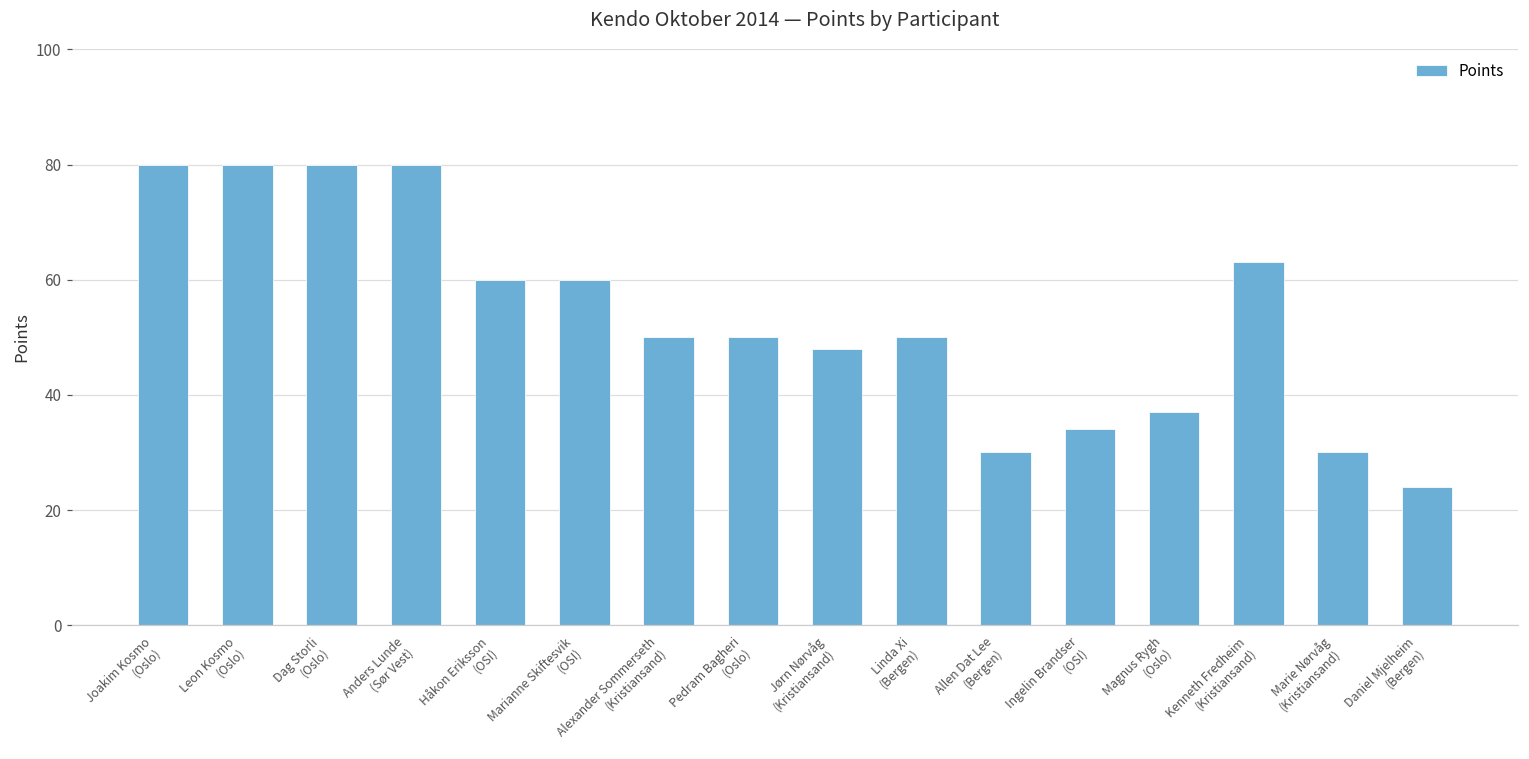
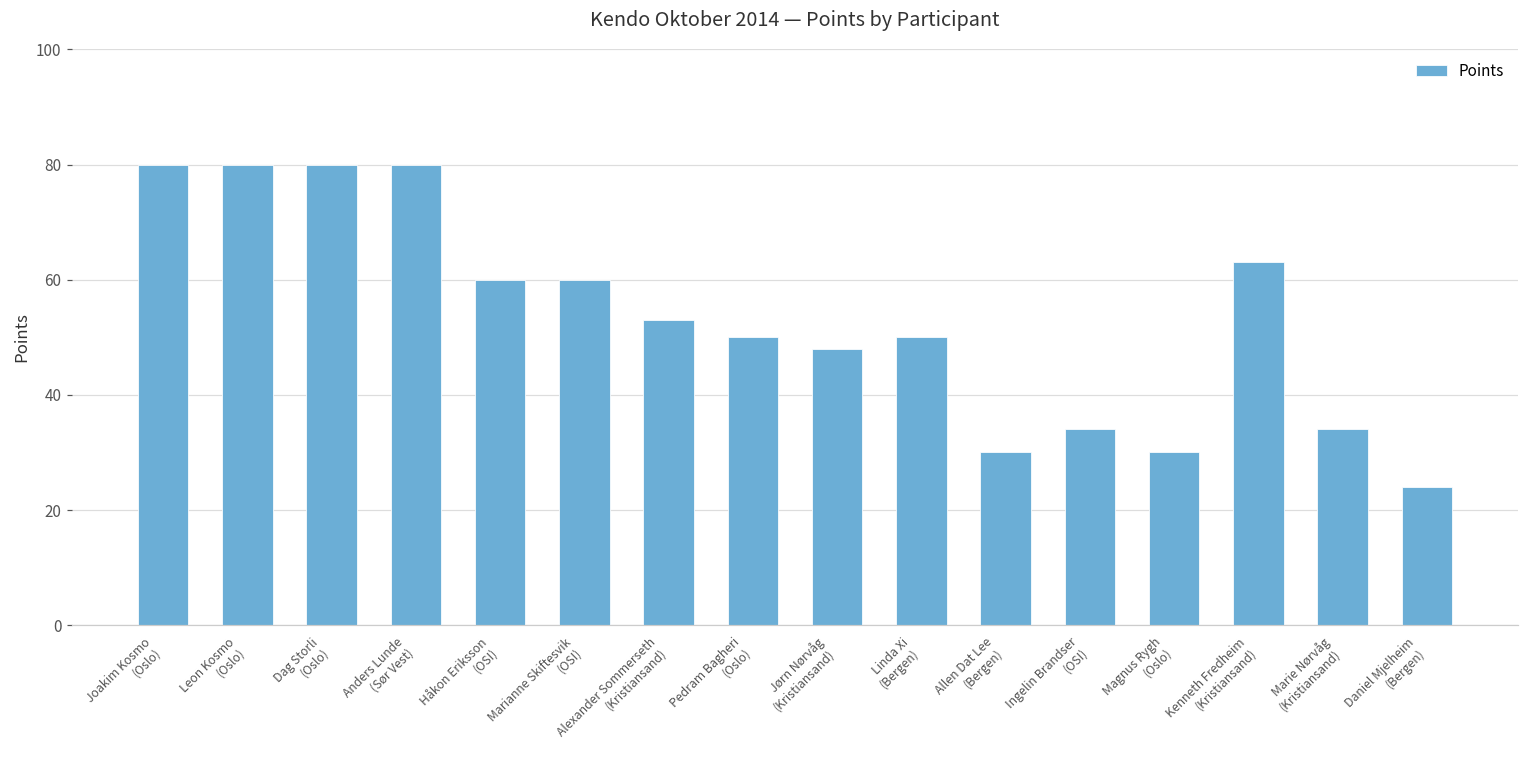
  {
    "Joakim Kosmo (Oslo)": 80,
    "Leon Kosmo (Oslo)": 80,
    "Dag Storli (Oslo)": 80,
    "Anders Lunde (Sør Vest)": 80,
    "Håkon Eriksson (OSI)": 60,
    "Marianne Skiftesvik (OSI)": 60,
-   "Alexander Sommerseth (Kristiansand)": 50,
+   "Alexander Sommerseth (Kristiansand)": 53,
    "Pedram Bagheri (Oslo)": 50,
    "Jørn Nørvåg (Kristiansand)": 48,
    "Linda Xi (Bergen)": 50,
    "Allen Dat Lee (Bergen)": 30,
    "Ingelin Brandser (OSI)": 34,
-   "Magnus Rygh (Oslo)": 37,
+   "Magnus Rygh (Oslo)": 30,
    "Kenneth Fredheim (Kristiansand)": 63,
-   "Marie Nørvåg (Kristiansand)": 30,
+   "Marie Nørvåg (Kristiansand)": 34,
    "Daniel Mjelheim (Bergen)": 24
  }
